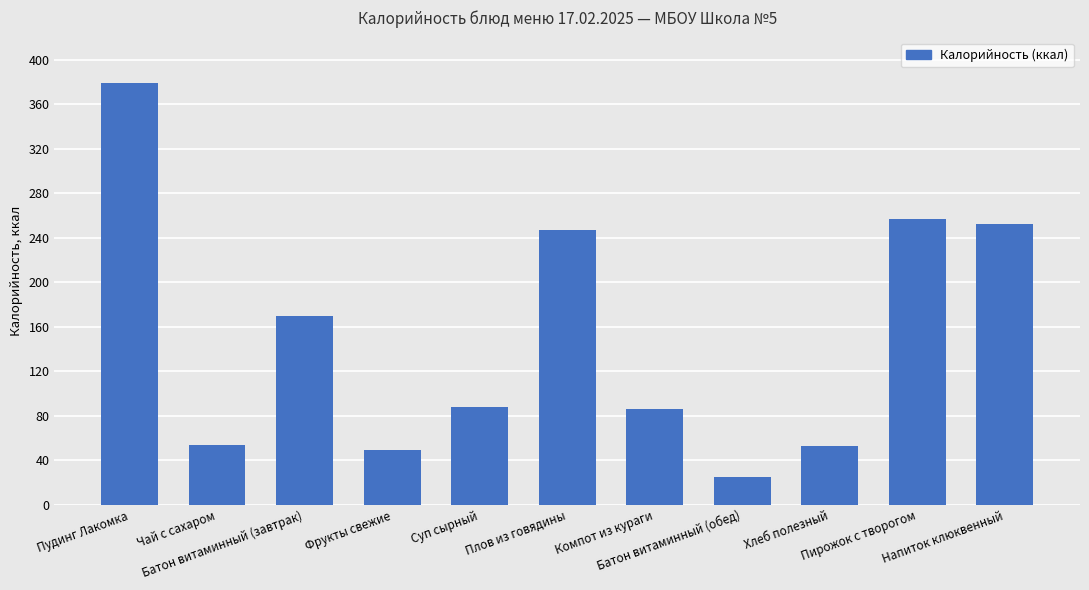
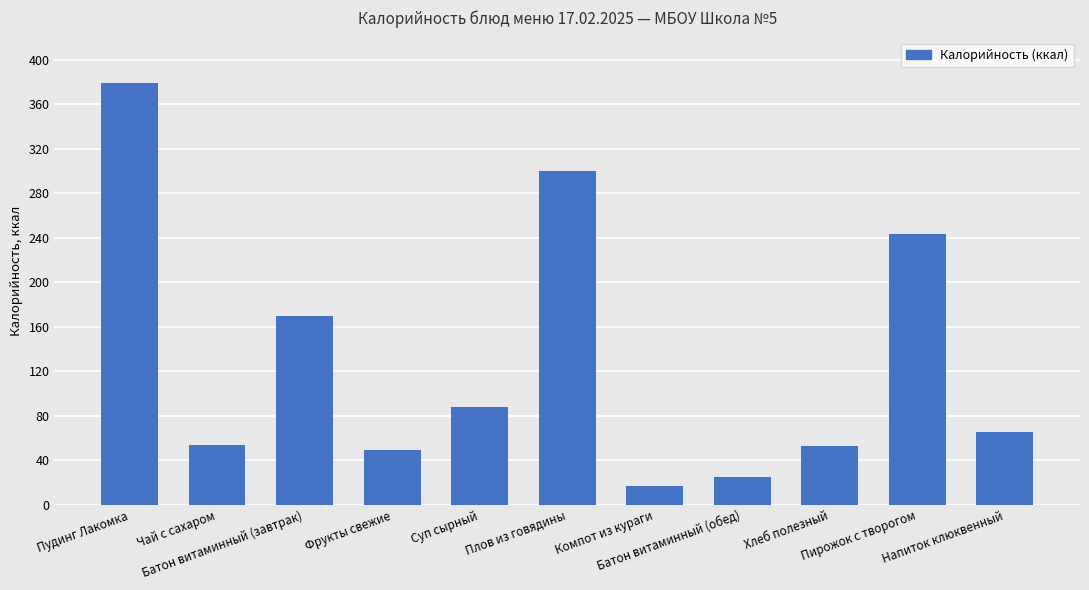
  {
    "Пудинг Лакомка": 379,
    "Чай с сахаром": 54,
    "Батон витаминный (завтрак)": 170,
    "Фрукты свежие": 49,
    "Суп сырный": 88,
-   "Плов из говядины": 247,
-   "Компот из кураги": 86,
+   "Плов из говядины": 300,
+   "Компот из кураги": 17,
    "Батон витаминный (обед)": 25,
    "Хлеб полезный": 53,
-   "Пирожок с творогом": 257,
-   "Напиток клюквенный": 252
+   "Пирожок с творогом": 243,
+   "Напиток клюквенный": 65
  }
